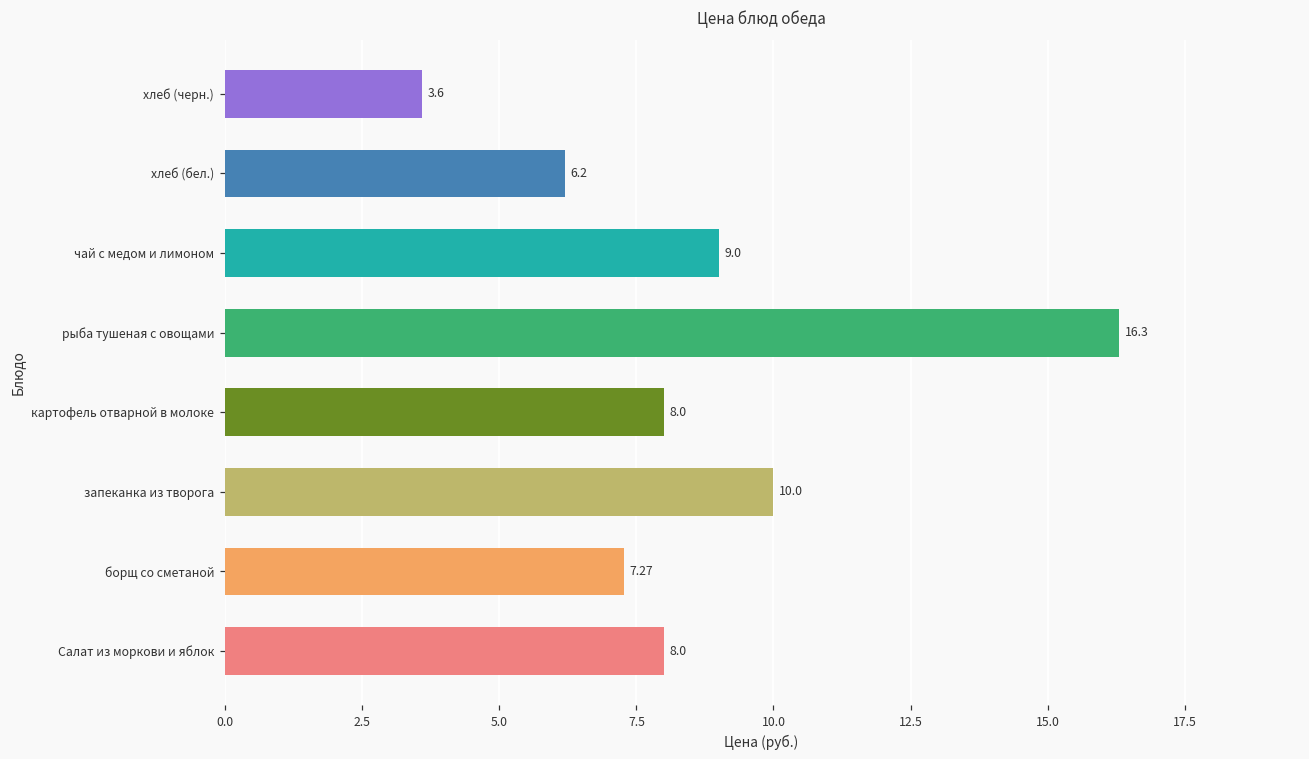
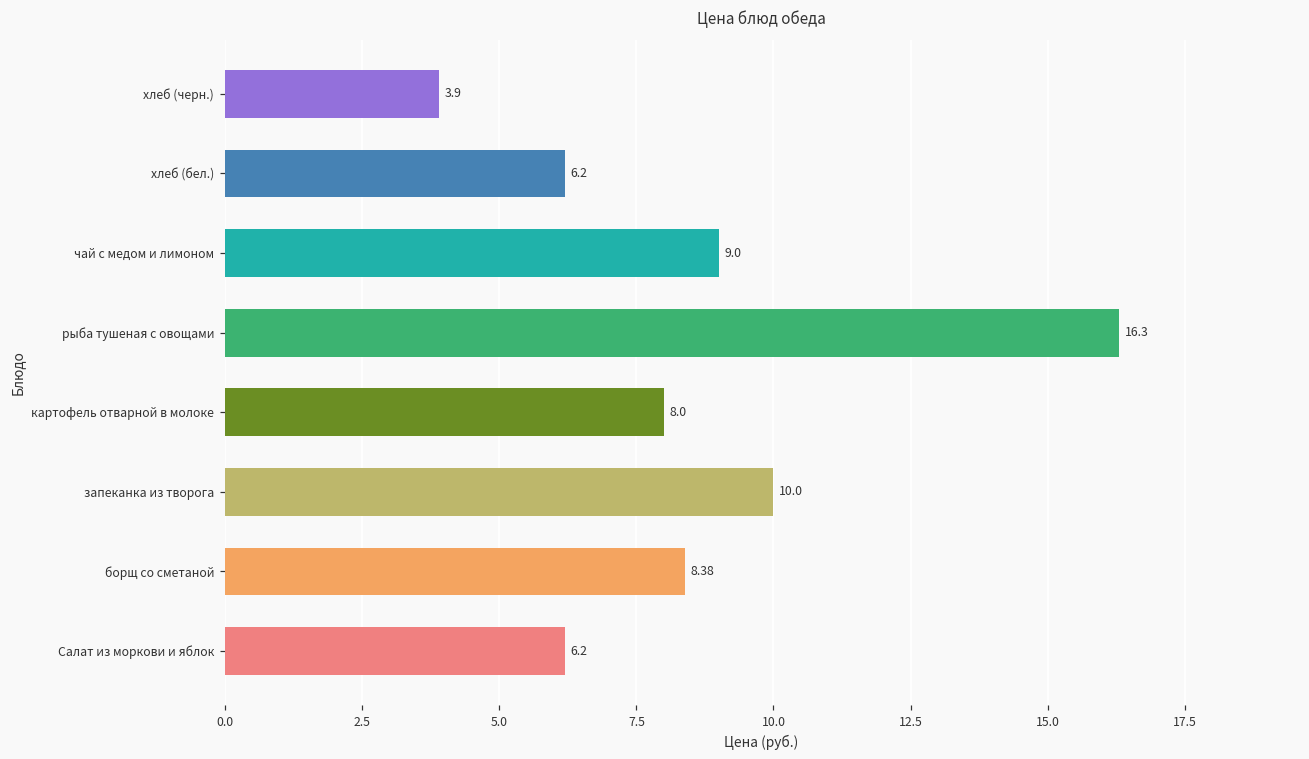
  {
-   "хлеб (черн.)": 3.6,
+   "хлеб (черн.)": 3.9,
    "хлеб (бел.)": 6.2,
    "чай с медом и лимоном": 9.0,
    "рыба тушеная с овощами": 16.3,
    "картофель отварной в молоке": 8.0,
    "запеканка из творога": 10.0,
-   "борщ со сметаной": 7.27,
-   "Салат из моркови и яблок": 8.0
+   "борщ со сметаной": 8.38,
+   "Салат из моркови и яблок": 6.2
  }
